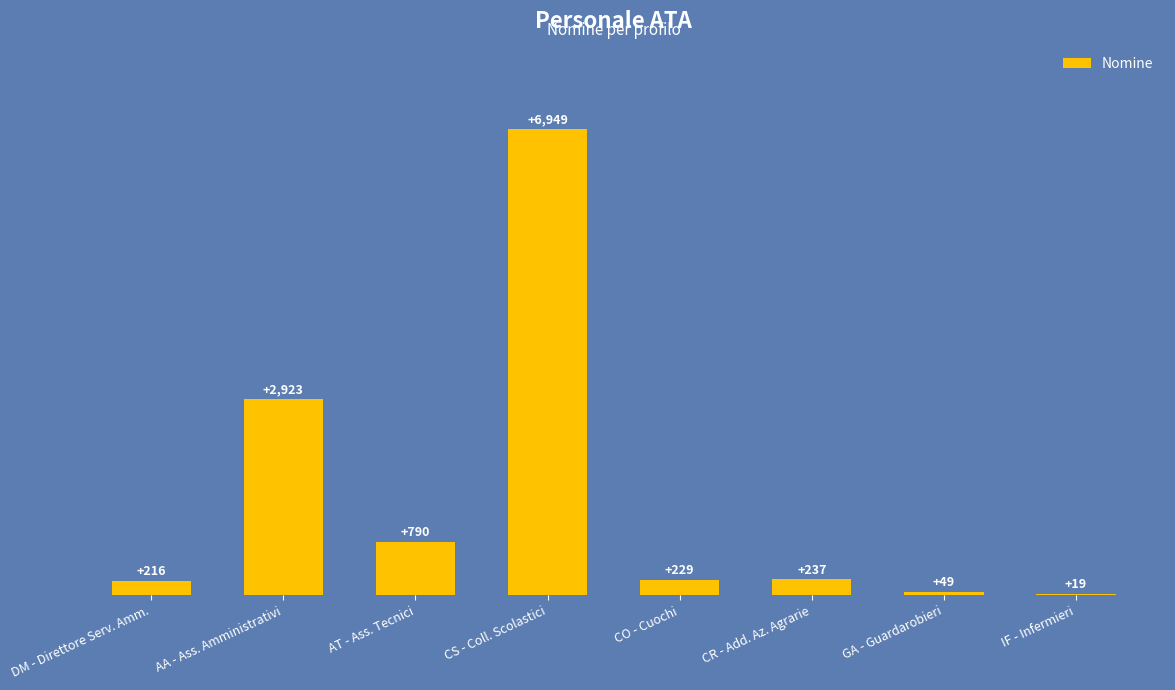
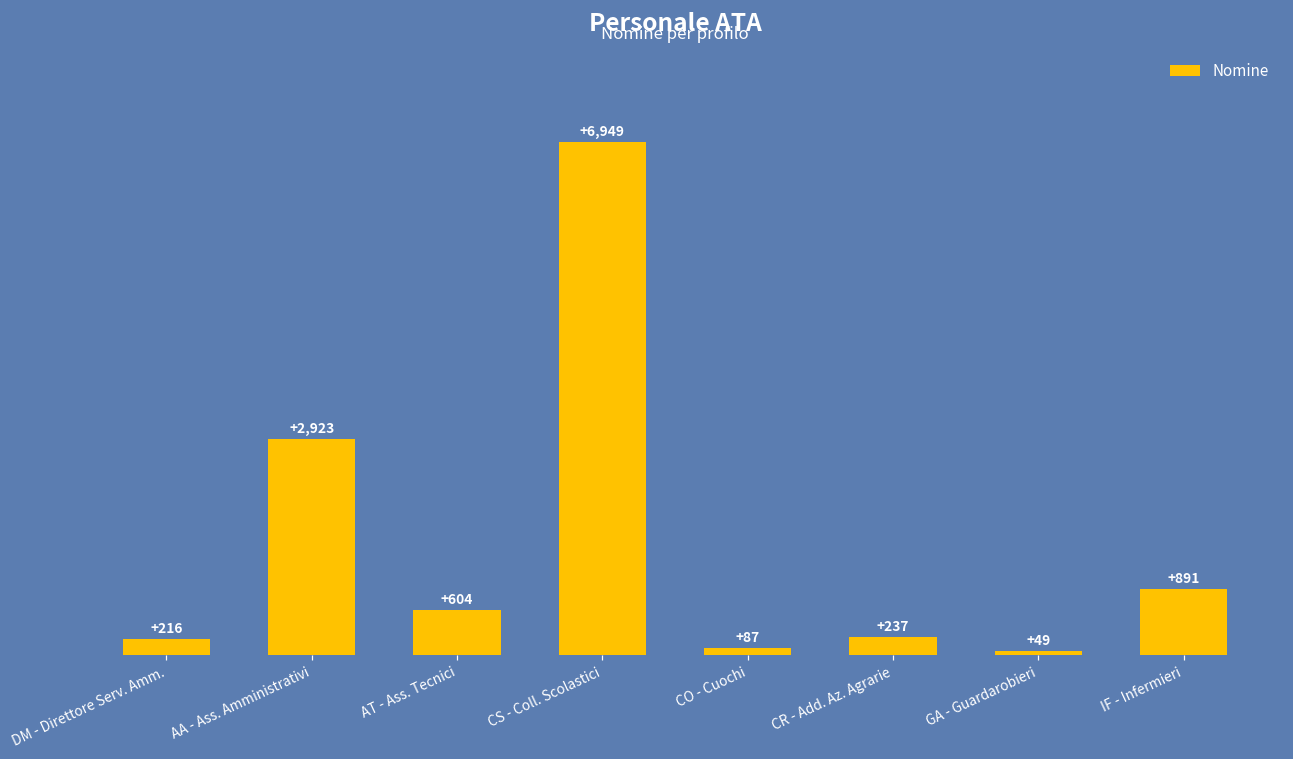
  {
    "DM - Direttore Serv. Amm.": "+216",
    "AA - Ass. Amministrativi": "+2,923",
-   "AT - Ass. Tecnici": "+790",
+   "AT - Ass. Tecnici": "+604",
    "CS - Coll. Scolastici": "+6,949",
-   "CO - Cuochi": "+229",
+   "CO - Cuochi": "+87",
    "CR - Add. Az. Agrarie": "+237",
    "GA - Guardarobieri": "+49",
-   "IF - Infermieri": "+19"
+   "IF - Infermieri": "+891"
  }
